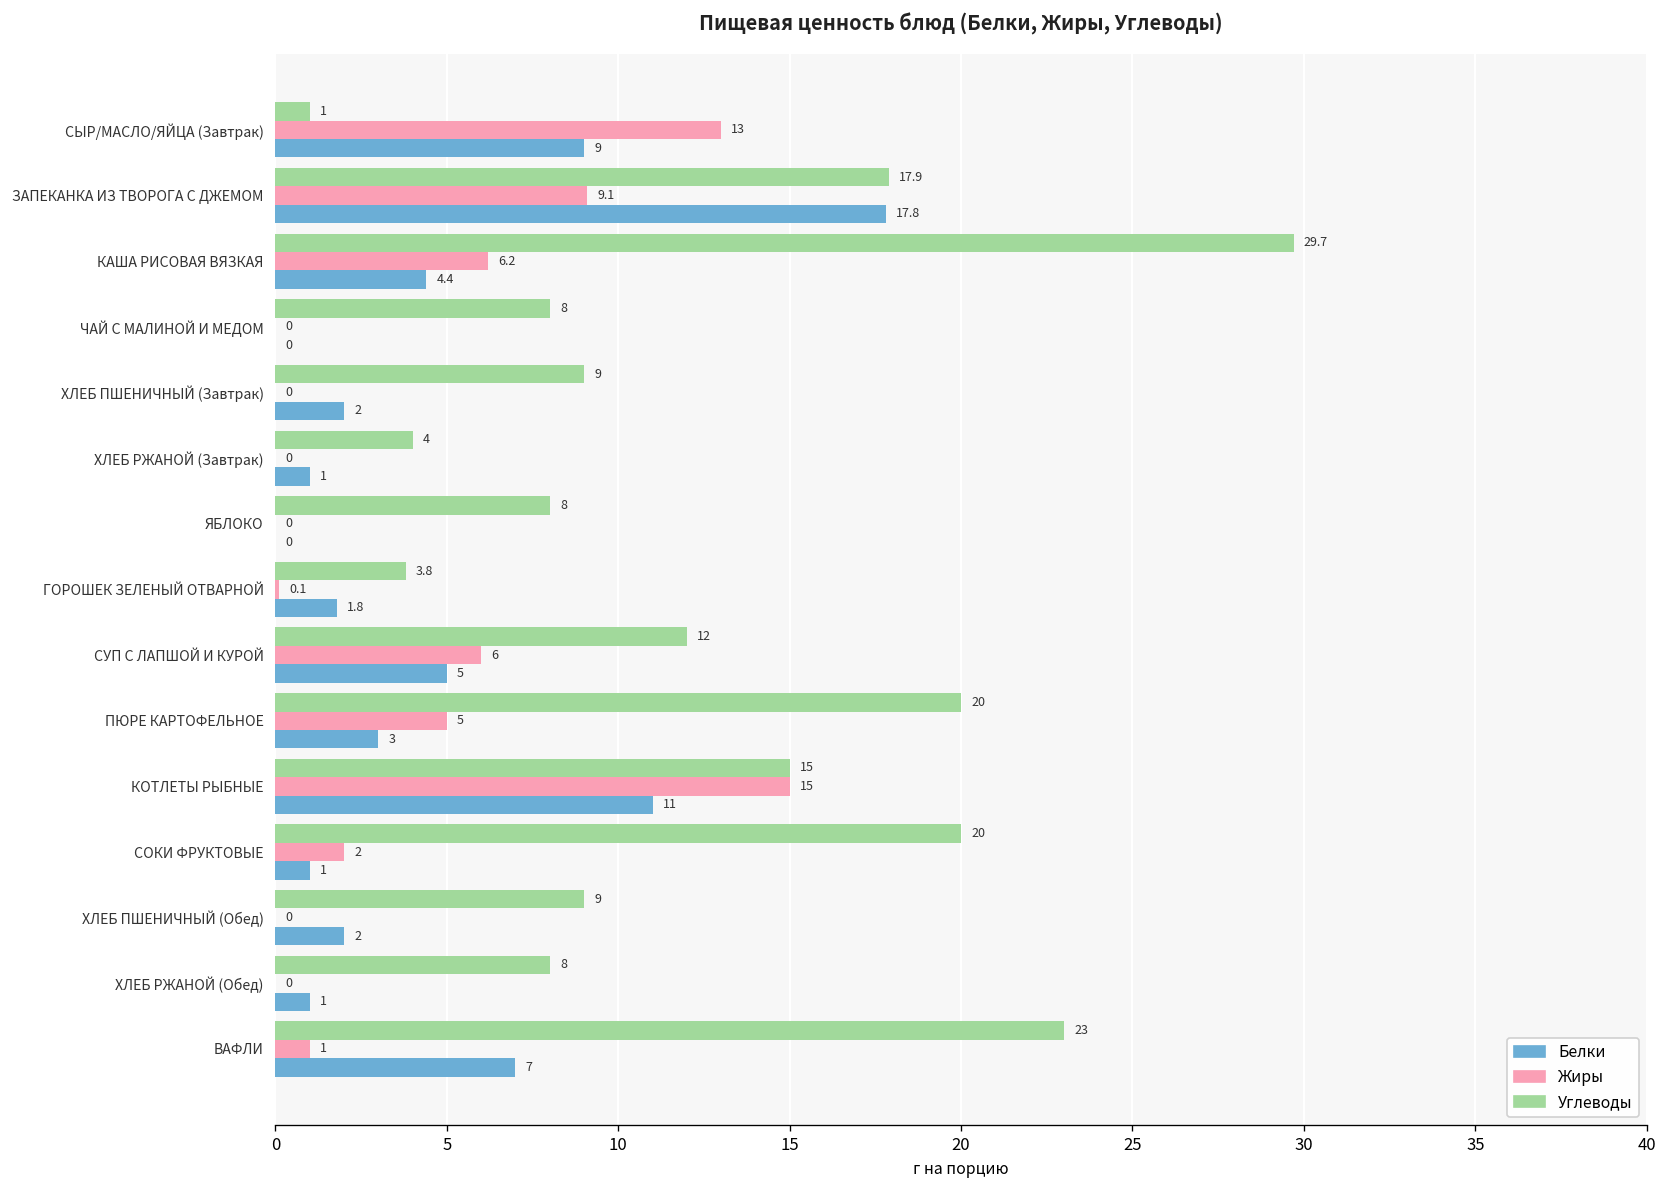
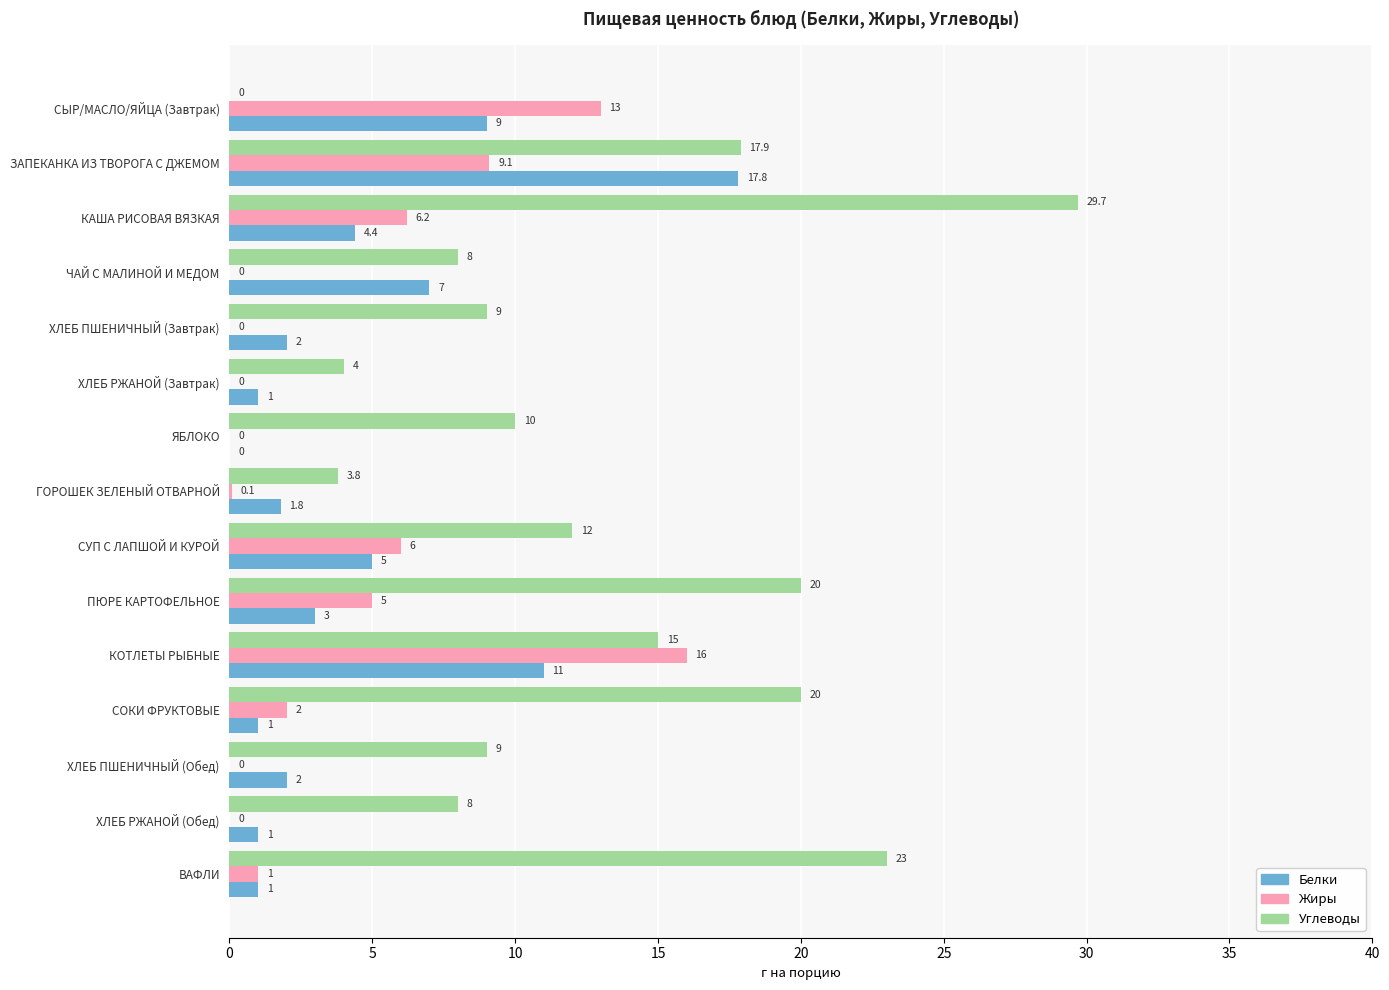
  {
    "Белки": {
      "СЫР/МАСЛО/ЯЙЦА (Завтрак)": 9,
      "ЗАПЕКАНКА ИЗ ТВОРОГА С ДЖЕМОМ": 17.8,
      "КАША РИСОВАЯ ВЯЗКАЯ": 4.4,
-     "ЧАЙ С МАЛИНОЙ И МЕДОМ": 0,
+     "ЧАЙ С МАЛИНОЙ И МЕДОМ": 7,
      "ХЛЕБ ПШЕНИЧНЫЙ (Завтрак)": 2,
      "ХЛЕБ РЖАНОЙ (Завтрак)": 1,
      "ЯБЛОКО": 0,
      "ГОРОШЕК ЗЕЛЕНЫЙ ОТВАРНОЙ": 1.8,
      "СУП С ЛАПШОЙ И КУРОЙ": 5,
      "ПЮРЕ КАРТОФЕЛЬНОЕ": 3,
      "КОТЛЕТЫ РЫБНЫЕ": 11,
      "СОКИ ФРУКТОВЫЕ": 1,
      "ХЛЕБ ПШЕНИЧНЫЙ (Обед)": 2,
      "ХЛЕБ РЖАНОЙ (Обед)": 1,
-     "ВАФЛИ": 7
+     "ВАФЛИ": 1
    },
    "Жиры": {
      "СЫР/МАСЛО/ЯЙЦА (Завтрак)": 13,
      "ЗАПЕКАНКА ИЗ ТВОРОГА С ДЖЕМОМ": 9.1,
      "КАША РИСОВАЯ ВЯЗКАЯ": 6.2,
      "ЧАЙ С МАЛИНОЙ И МЕДОМ": 0,
      "ХЛЕБ ПШЕНИЧНЫЙ (Завтрак)": 0,
      "ХЛЕБ РЖАНОЙ (Завтрак)": 0,
      "ЯБЛОКО": 0,
      "ГОРОШЕК ЗЕЛЕНЫЙ ОТВАРНОЙ": 0.1,
      "СУП С ЛАПШОЙ И КУРОЙ": 6,
      "ПЮРЕ КАРТОФЕЛЬНОЕ": 5,
-     "КОТЛЕТЫ РЫБНЫЕ": 15,
+     "КОТЛЕТЫ РЫБНЫЕ": 16,
      "СОКИ ФРУКТОВЫЕ": 2,
      "ХЛЕБ ПШЕНИЧНЫЙ (Обед)": 0,
      "ХЛЕБ РЖАНОЙ (Обед)": 0,
      "ВАФЛИ": 1
    },
    "Углеводы": {
-     "СЫР/МАСЛО/ЯЙЦА (Завтрак)": 1,
+     "СЫР/МАСЛО/ЯЙЦА (Завтрак)": 0,
      "ЗАПЕКАНКА ИЗ ТВОРОГА С ДЖЕМОМ": 17.9,
      "КАША РИСОВАЯ ВЯЗКАЯ": 29.7,
      "ЧАЙ С МАЛИНОЙ И МЕДОМ": 8,
      "ХЛЕБ ПШЕНИЧНЫЙ (Завтрак)": 9,
      "ХЛЕБ РЖАНОЙ (Завтрак)": 4,
-     "ЯБЛОКО": 8,
+     "ЯБЛОКО": 10,
      "ГОРОШЕК ЗЕЛЕНЫЙ ОТВАРНОЙ": 3.8,
      "СУП С ЛАПШОЙ И КУРОЙ": 12,
      "ПЮРЕ КАРТОФЕЛЬНОЕ": 20,
      "КОТЛЕТЫ РЫБНЫЕ": 15,
      "СОКИ ФРУКТОВЫЕ": 20,
      "ХЛЕБ ПШЕНИЧНЫЙ (Обед)": 9,
      "ХЛЕБ РЖАНОЙ (Обед)": 8,
      "ВАФЛИ": 23
    }
  }
